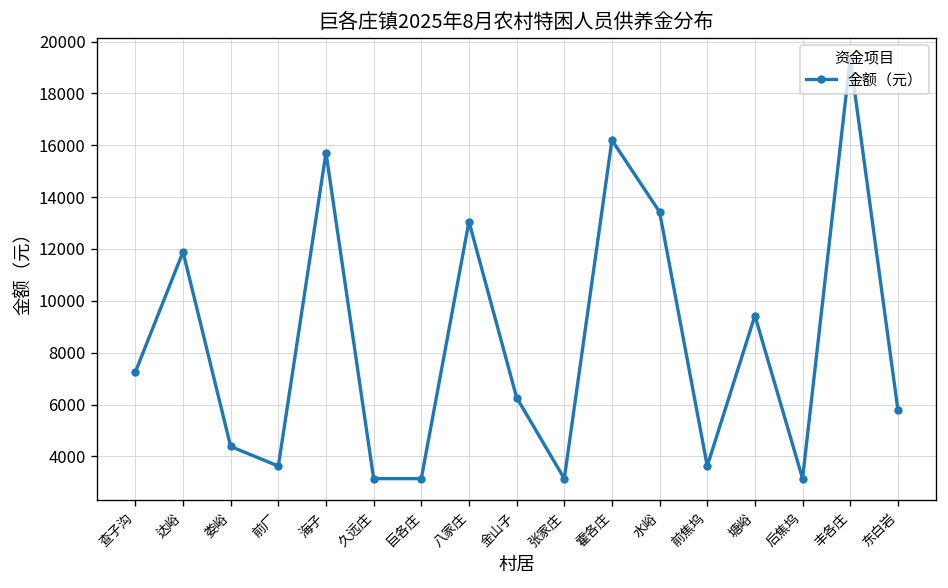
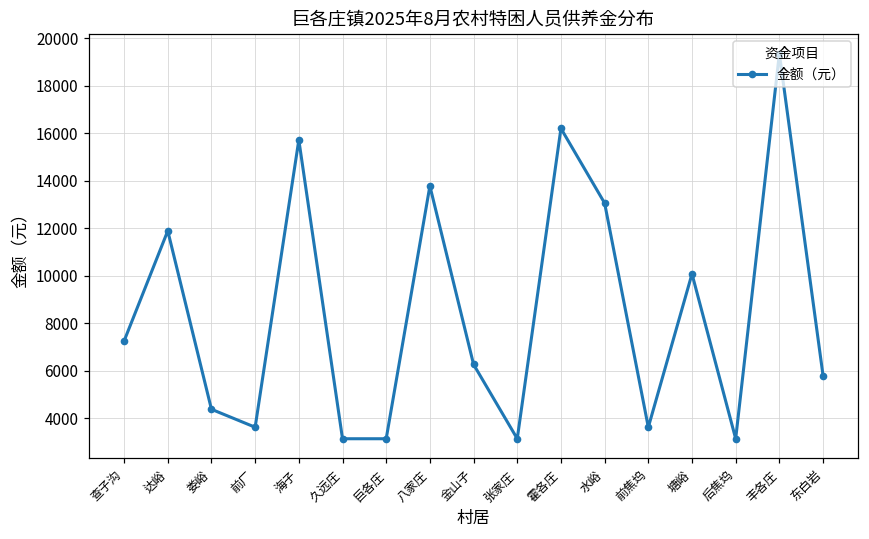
  {
    "查子沟": 7300,
    "达峪": 11900,
    "娄峪": 4400,
    "前厂": 3600,
    "海子": 15700,
    "久远庄": 3100,
    "巨各庄": 3100,
-   "八家庄": 13100,
+   "八家庄": 13800,
    "金山子": 6300,
    "张家庄": 3100,
    "霍各庄": 16200,
-   "水峪": 13400,
+   "水峪": 13100,
    "前焦坞": 3600,
-   "塘峪": 9400,
+   "塘峪": 10100,
    "后焦坞": 3100,
    "东白岩": 5800
  }
